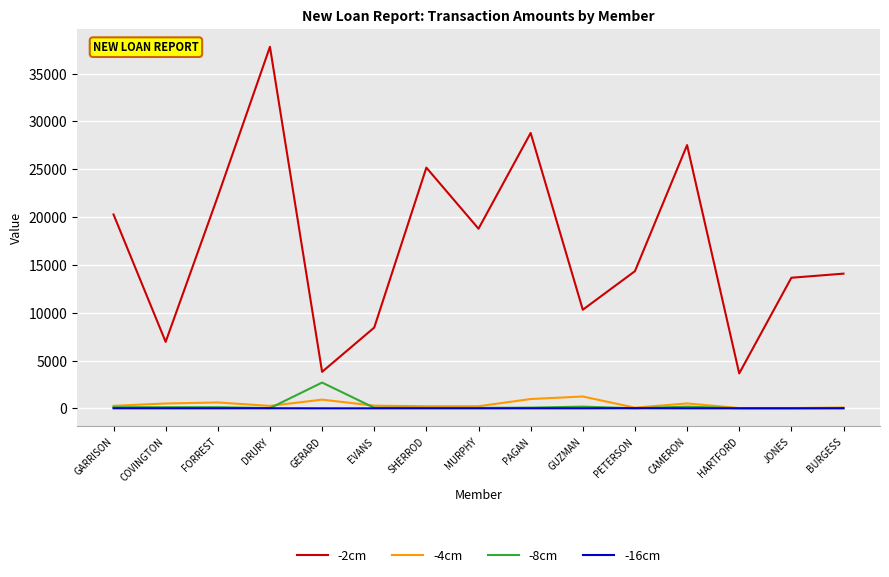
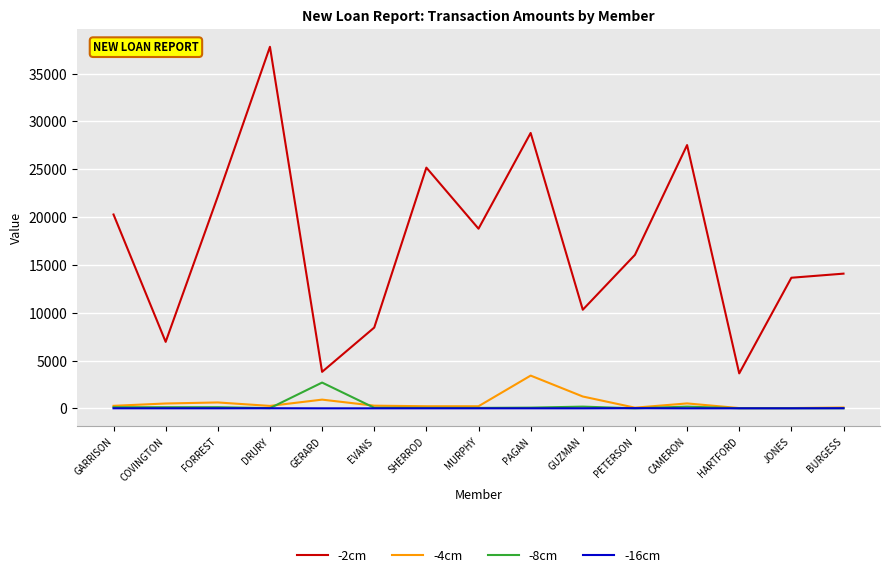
  {
    "-2cm": {
      "GARRISON": 20000,
      "COVINGTON": 7000,
      "FORREST": 22000,
      "DRURY": 38000,
      "GERARD": 4000,
      "EVANS": 8000,
      "SHERROD": 25000,
      "MURPHY": 19000,
      "PAGAN": 29000,
      "GUZMAN": 10000,
-     "PETERSON": 14000,
+     "PETERSON": 16000,
      "CAMERON": 28000,
      "HARTFORD": 4000,
      "JONES": 14000,
      "BURGESS": 14000
    },
    "-4cm": {
      "COVINGTON": 1000,
      "FORREST": 1000,
      "GERARD": 1000,
-     "PAGAN": 1000,
+     "PAGAN": 3000,
      "GUZMAN": 1000,
      "CAMERON": 1000
    },
    "-8cm": {
      "GERARD": 3000
    },
    "-16cm": {
      "GERARD": 0
    }
  }
